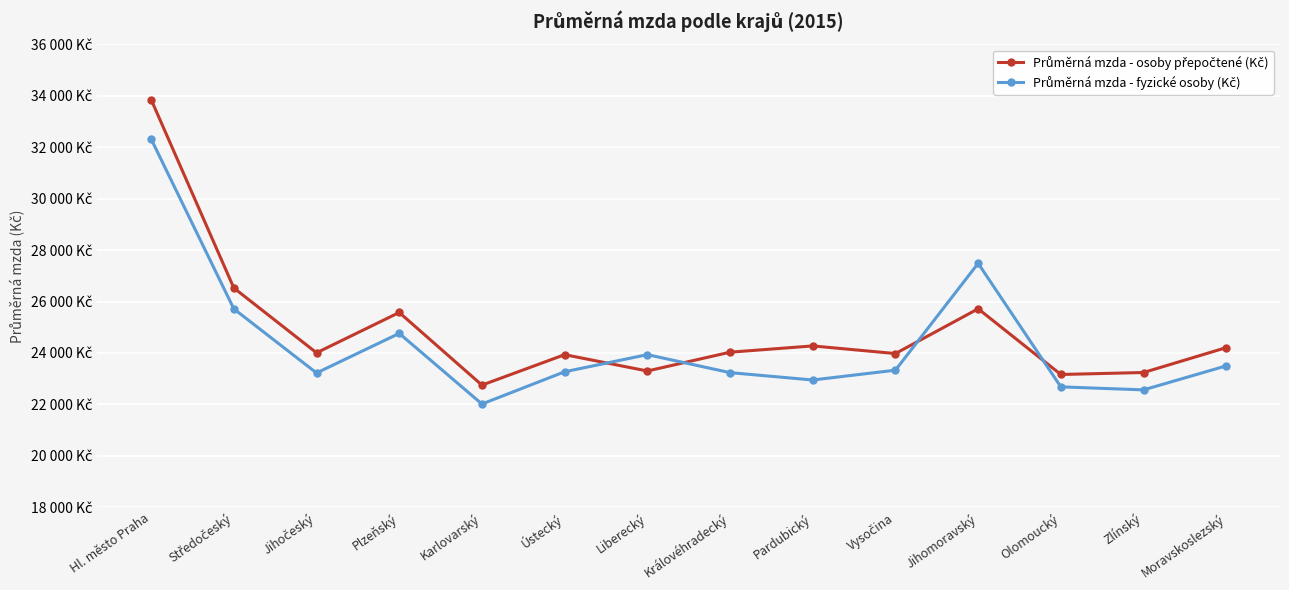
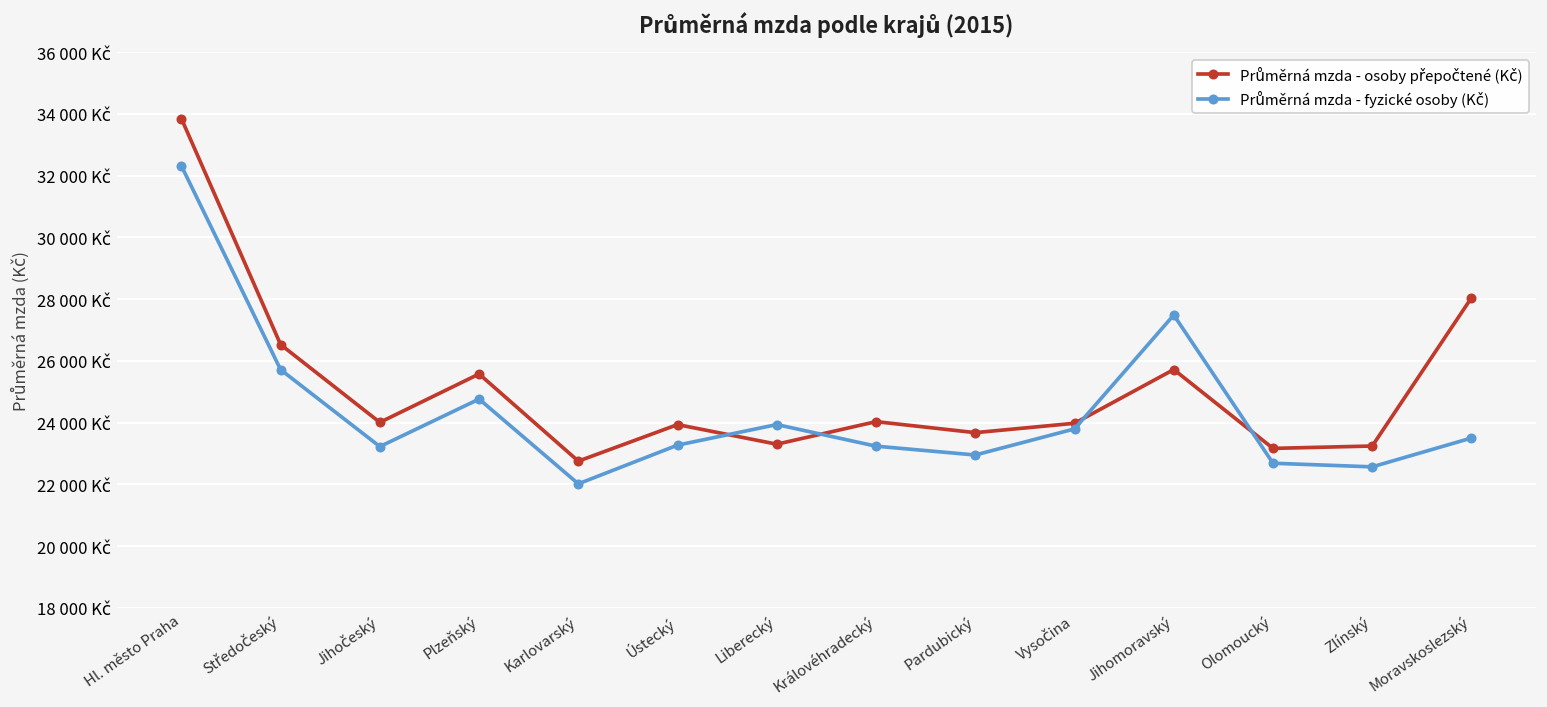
  {
    "Průměrná mzda - osoby přepočtené (Kč)": {
      "Hl. město Praha": "33900 Kč",
      "Středočeský": "26500 Kč",
      "Jihočeský": "24000 Kč",
      "Plzeňský": "25600 Kč",
      "Karlovarský": "22800 Kč",
      "Ústecký": "23900 Kč",
      "Liberecký": "23300 Kč",
      "Královéhradecký": "24000 Kč",
-     "Pardubický": "24300 Kč",
+     "Pardubický": "23700 Kč",
      "Vysočina": "24000 Kč",
      "Jihomoravský": "25700 Kč",
      "Olomoucký": "23200 Kč",
      "Zlínský": "23200 Kč",
-     "Moravskoslezský": "24200 Kč"
+     "Moravskoslezský": "28000 Kč"
    },
    "Průměrná mzda - fyzické osoby (Kč)": {
      "Hl. město Praha": "32300 Kč",
      "Středočeský": "25700 Kč",
      "Jihočeský": "23200 Kč",
      "Plzeňský": "24800 Kč",
      "Karlovarský": "22000 Kč",
      "Ústecký": "23300 Kč",
      "Liberecký": "23900 Kč",
      "Královéhradecký": "23200 Kč",
      "Pardubický": "22900 Kč",
-     "Vysočina": "23300 Kč",
+     "Vysočina": "23800 Kč",
      "Jihomoravský": "27500 Kč",
      "Olomoucký": "22700 Kč",
      "Zlínský": "22600 Kč",
      "Moravskoslezský": "23500 Kč"
    }
  }
